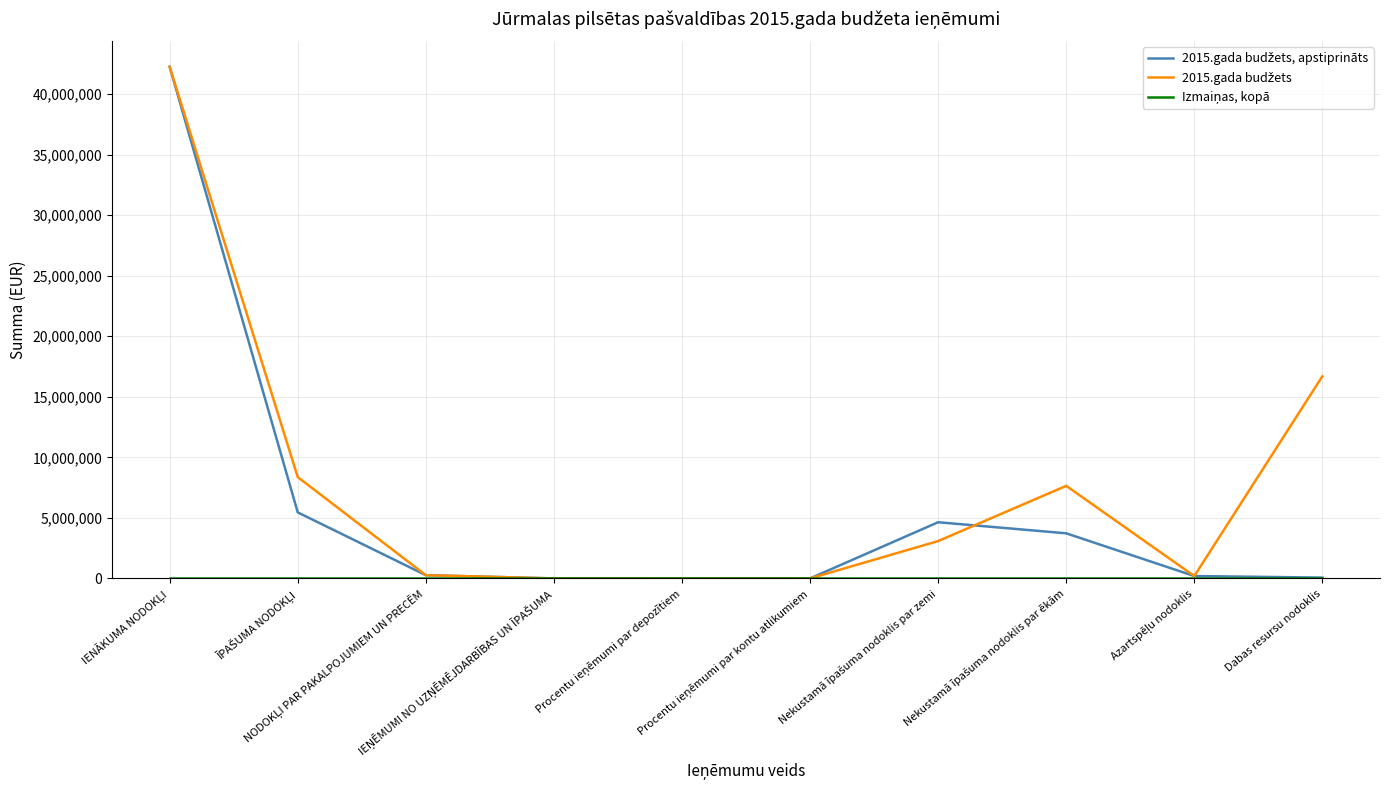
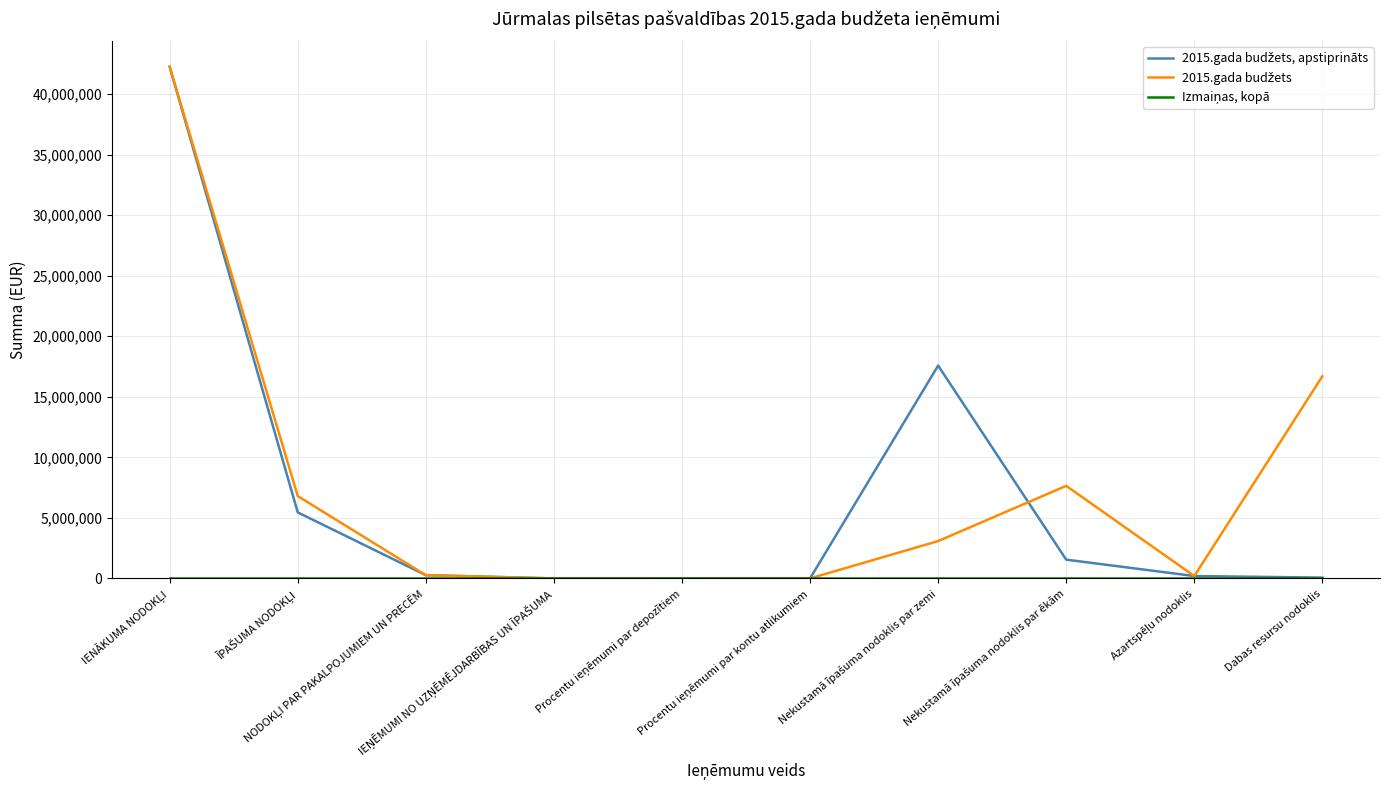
  {
    "2015.gada budžets, apstiprināts": {
      "ĪPAŠUMA NODOKĻI": "5,500,000",
-     "Nekustamā īpašuma nodoklis par zemi": "4,600,000",
-     "Nekustamā īpašuma nodoklis par ēkām": "3,700,000"
+     "Nekustamā īpašuma nodoklis par zemi": "17,600,000",
+     "Nekustamā īpašuma nodoklis par ēkām": "1,600,000"
    },
    "2015.gada budžets": {
-     "ĪPAŠUMA NODOKĻI": "8,400,000",
+     "ĪPAŠUMA NODOKĻI": "6,800,000",
      "Nekustamā īpašuma nodoklis par zemi": "3,100,000",
      "Nekustamā īpašuma nodoklis par ēkām": "7,600,000",
      "Dabas resursu nodoklis": "16,700,000"
    },
    "Izmaiņas, kopā": {
      "IENĀKUMA NODOKĻI": "0",
      "ĪPAŠUMA NODOKĻI": "0",
      "NODOKĻI PAR PAKALPOJUMIEM UN PRECĒM": "0",
      "Nekustamā īpašuma nodoklis par zemi": "0",
      "Nekustamā īpašuma nodoklis par ēkām": "0"
    }
  }
